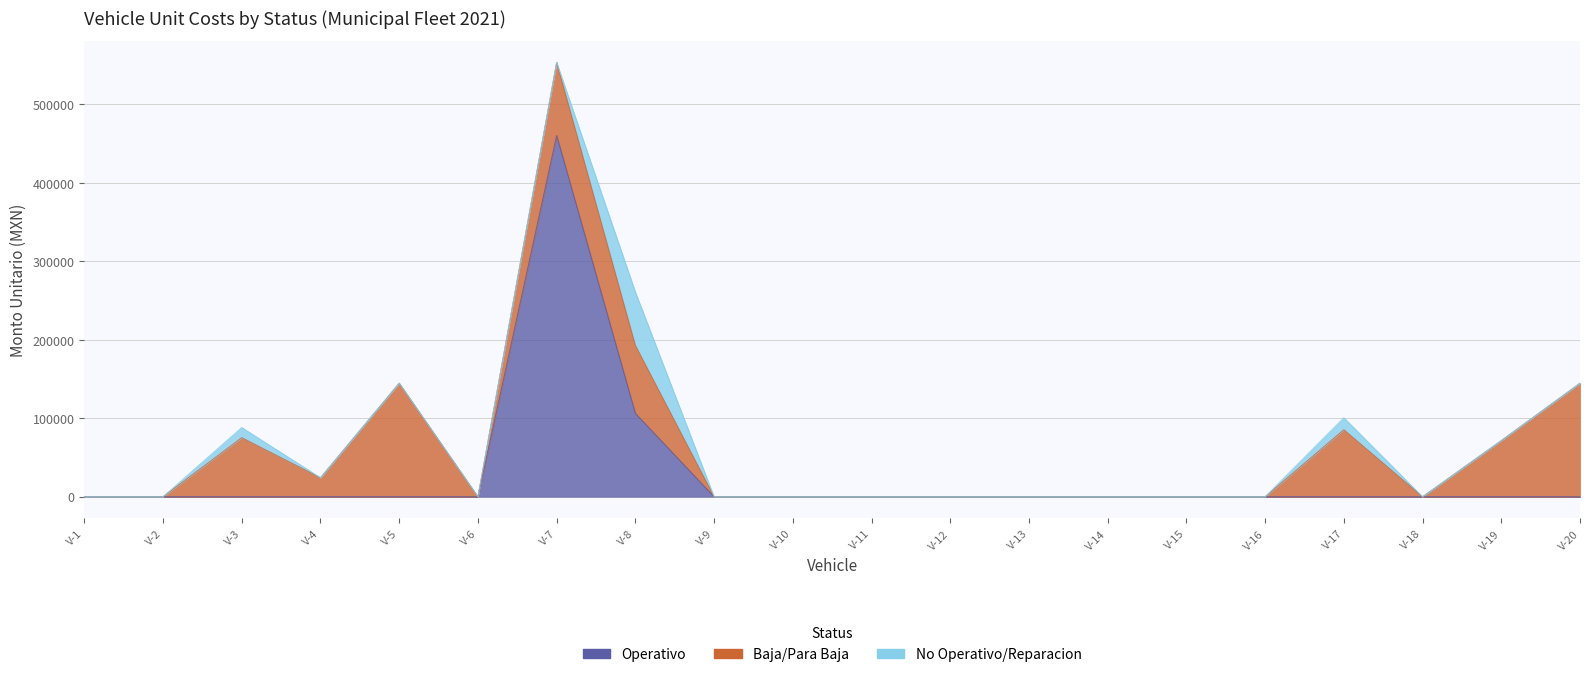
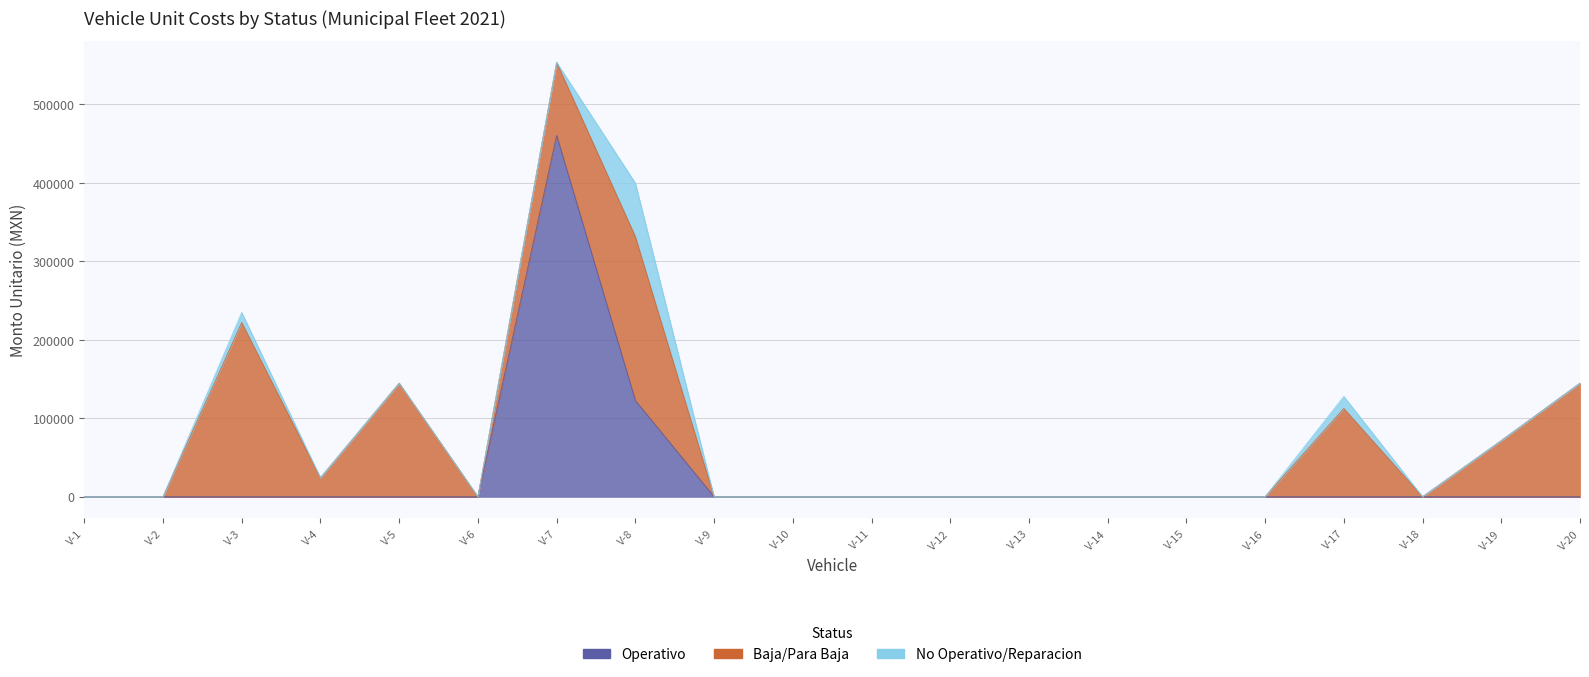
  {
    "Operativo": {
      "V-3": 0,
      "V-4": 0,
      "V-5": 0,
      "V-7": 460000,
-     "V-8": 110000,
+     "V-8": 120000,
      "V-17": 0,
      "V-19": 0,
      "V-20": 0
    },
    "Baja/Para Baja": {
-     "V-3": 80000,
-     "V-8": 90000,
-     "V-17": 90000
+     "V-3": 220000,
+     "V-8": 210000,
+     "V-17": 110000
    },
    "No Operativo/Reparacion": {
      "V-3": 10000,
      "V-8": 70000,
      "V-17": 20000
    }
  }
